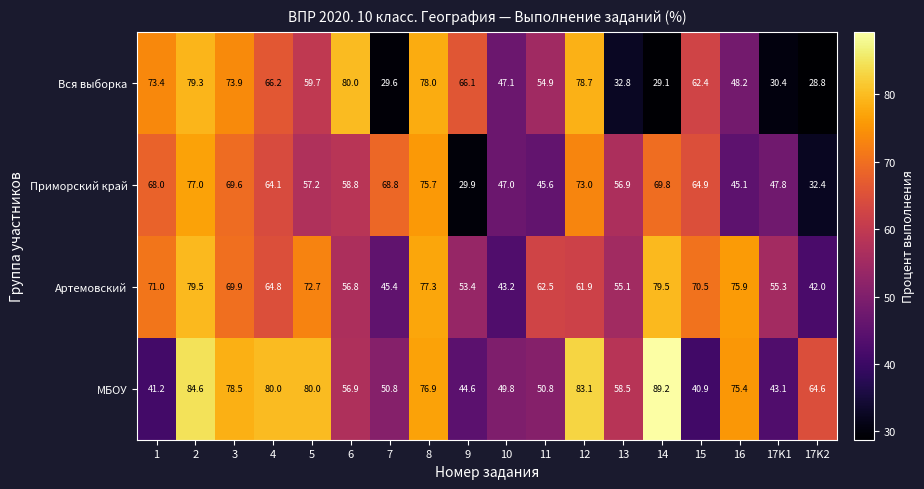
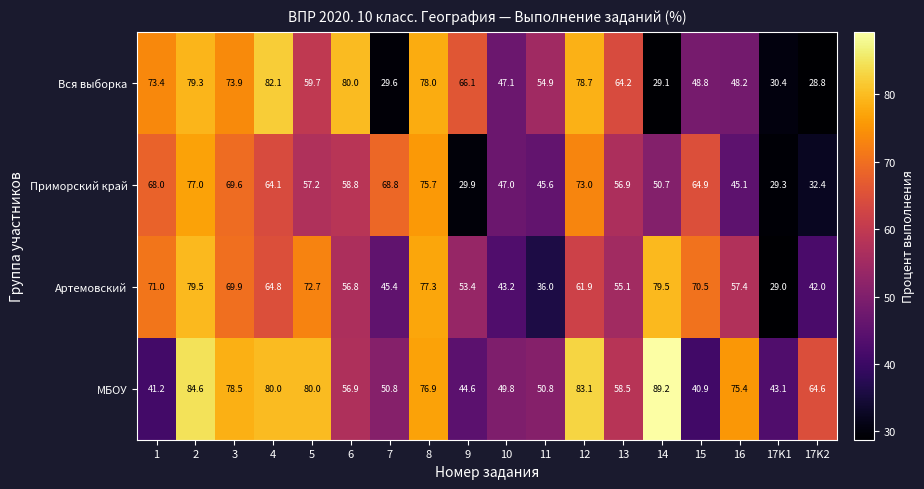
  {
    "Вся выборка": {
      "1": 73.4,
      "2": 79.3,
      "3": 73.9,
-     "4": 66.2,
+     "4": 82.1,
      "5": 59.7,
      "6": 80.0,
      "7": 29.6,
      "8": 78.0,
      "9": 66.1,
      "10": 47.1,
      "11": 54.9,
      "12": 78.7,
-     "13": 32.8,
+     "13": 64.2,
      "14": 29.1,
-     "15": 62.4,
+     "15": 48.8,
      "16": 48.2,
      "17K1": 30.4,
      "17K2": 28.8
    },
    "Приморский край": {
      "1": 68.0,
      "2": 77.0,
      "3": 69.6,
      "4": 64.1,
      "5": 57.2,
      "6": 58.8,
      "7": 68.8,
      "8": 75.7,
      "9": 29.9,
      "10": 47.0,
      "11": 45.6,
      "12": 73.0,
      "13": 56.9,
-     "14": 69.8,
+     "14": 50.7,
      "15": 64.9,
      "16": 45.1,
-     "17K1": 47.8,
+     "17K1": 29.3,
      "17K2": 32.4
    },
    "Артемовский": {
      "1": 71.0,
      "2": 79.5,
      "3": 69.9,
      "4": 64.8,
      "5": 72.7,
      "6": 56.8,
      "7": 45.4,
      "8": 77.3,
      "9": 53.4,
      "10": 43.2,
-     "11": 62.5,
+     "11": 36.0,
      "12": 61.9,
      "13": 55.1,
      "14": 79.5,
      "15": 70.5,
-     "16": 75.9,
-     "17K1": 55.3,
+     "16": 57.4,
+     "17K1": 29.0,
      "17K2": 42.0
    },
    "МБОУ": {
      "1": 41.2,
      "2": 84.6,
      "3": 78.5,
      "4": 80.0,
      "5": 80.0,
      "6": 56.9,
      "7": 50.8,
      "8": 76.9,
      "9": 44.6,
      "10": 49.8,
      "11": 50.8,
      "12": 83.1,
      "13": 58.5,
      "14": 89.2,
      "15": 40.9,
      "16": 75.4,
      "17K1": 43.1,
      "17K2": 64.6
    }
  }
